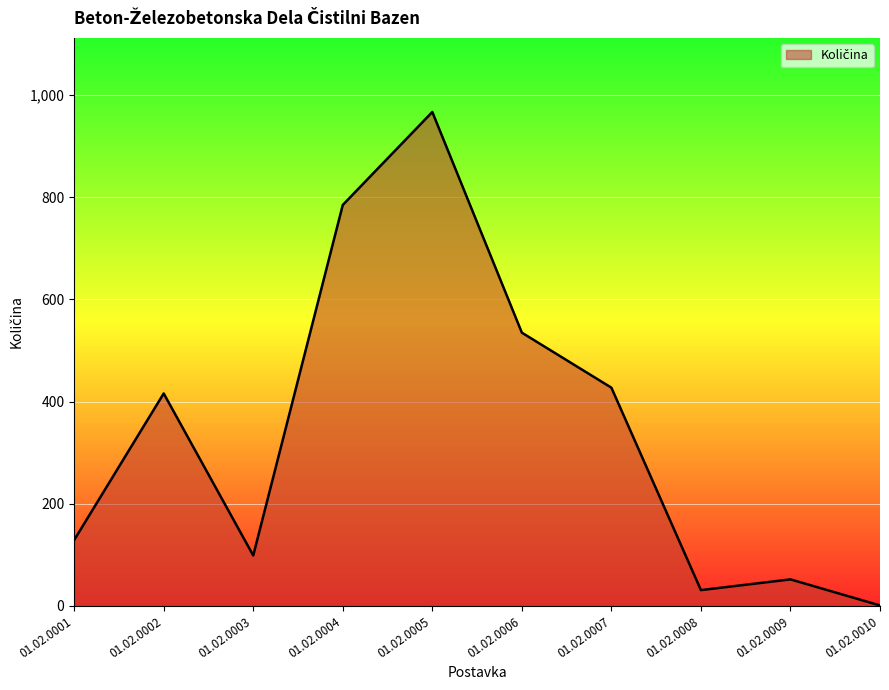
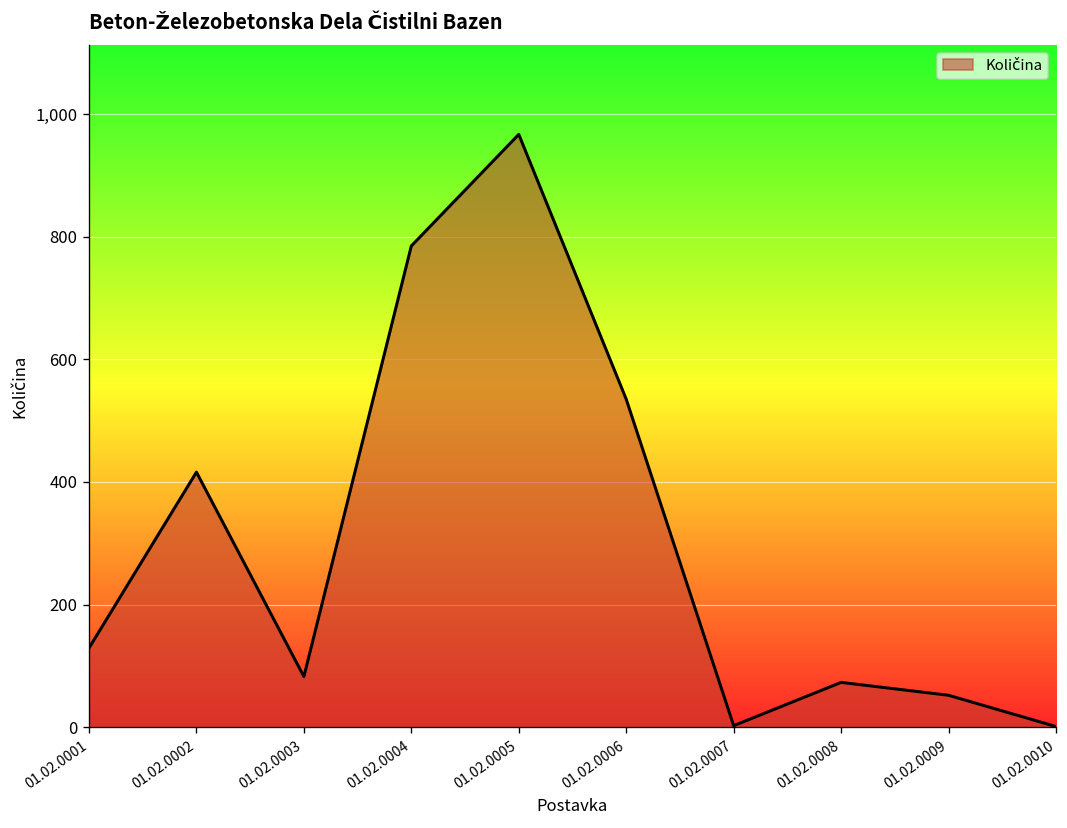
  {
    "01.02.0001": 130,
    "01.02.0002": 420,
-   "01.02.0003": 100,
+   "01.02.0003": 80,
    "01.02.0004": 790,
    "01.02.0005": 970,
    "01.02.0006": 540,
-   "01.02.0007": 430,
-   "01.02.0008": 30,
+   "01.02.0007": 0,
+   "01.02.0008": 70,
    "01.02.0009": 50,
    "01.02.0010": 0
  }
